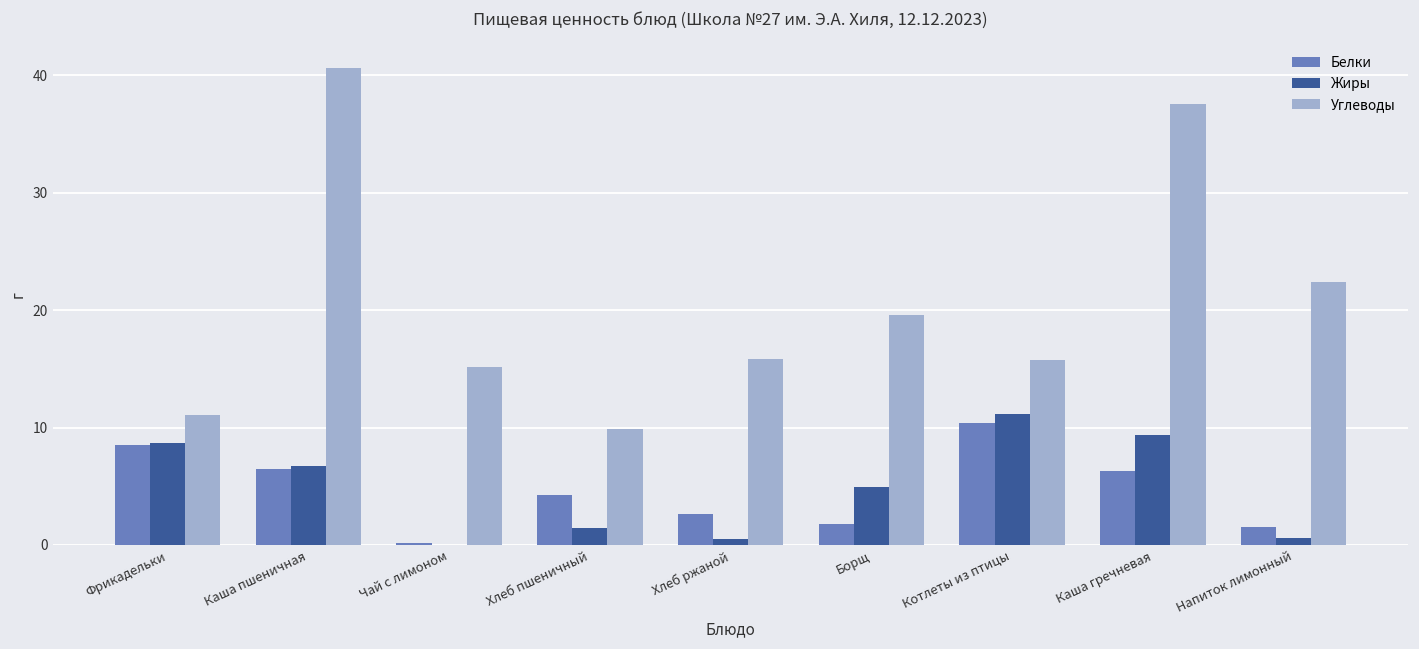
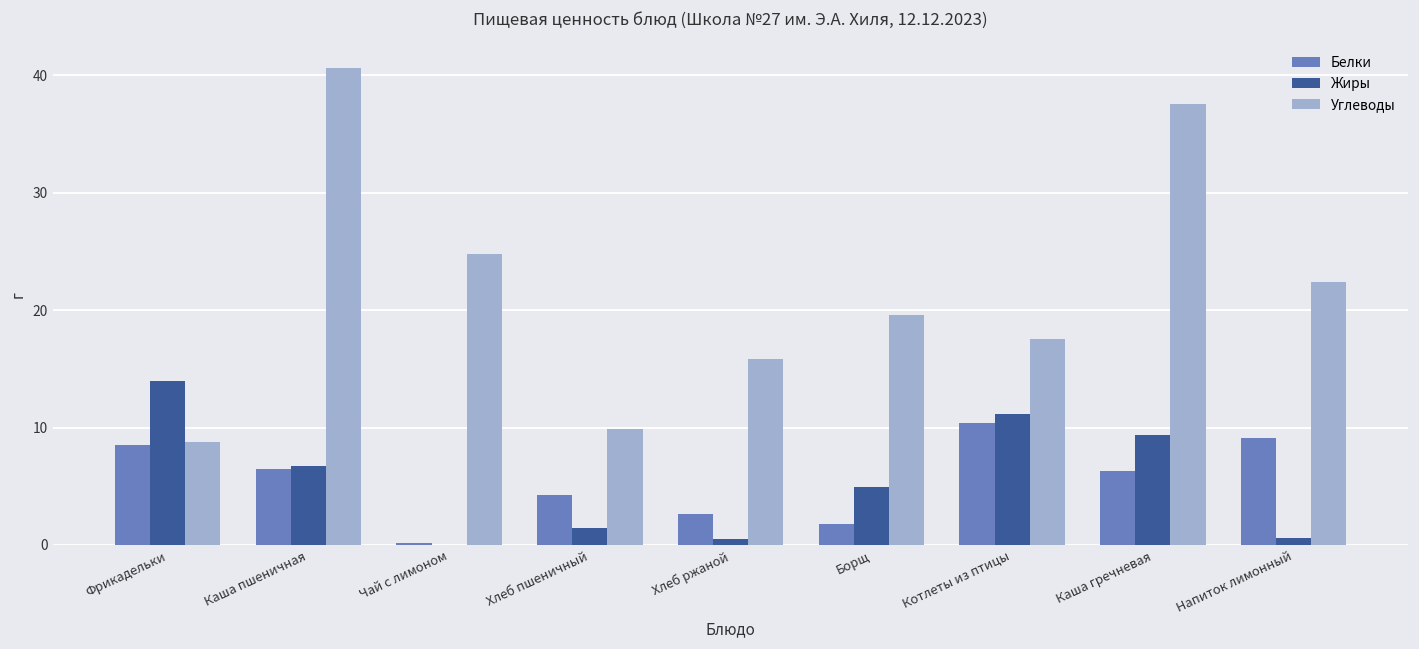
  {
    "Белки": {
      "Фрикадельки": 8.5,
      "Каша пшеничная": 6.5,
      "Хлеб пшеничный": 4.2,
      "Хлеб ржаной": 2.6,
      "Борщ": 1.8,
      "Котлеты из птицы": 10.4,
      "Каша гречневая": 6.3,
-     "Напиток лимонный": 1.5
+     "Напиток лимонный": 9.1
    },
    "Жиры": {
-     "Фрикадельки": 8.7,
+     "Фрикадельки": 14.0,
      "Каша пшеничная": 6.7,
      "Хлеб пшеничный": 1.4,
      "Хлеб ржаной": 0.5,
      "Борщ": 4.9,
      "Котлеты из птицы": 11.1,
      "Каша гречневая": 9.4,
      "Напиток лимонный": 0.6
    },
    "Углеводы": {
-     "Фрикадельки": 11.1,
+     "Фрикадельки": 8.8,
      "Каша пшеничная": 40.7,
-     "Чай с лимоном": 15.2,
+     "Чай с лимоном": 24.8,
      "Хлеб пшеничный": 9.8,
      "Хлеб ржаной": 15.8,
      "Борщ": 19.6,
-     "Котлеты из птицы": 15.7,
+     "Котлеты из птицы": 17.6,
      "Каша гречневая": 37.6,
      "Напиток лимонный": 22.4
    }
  }
